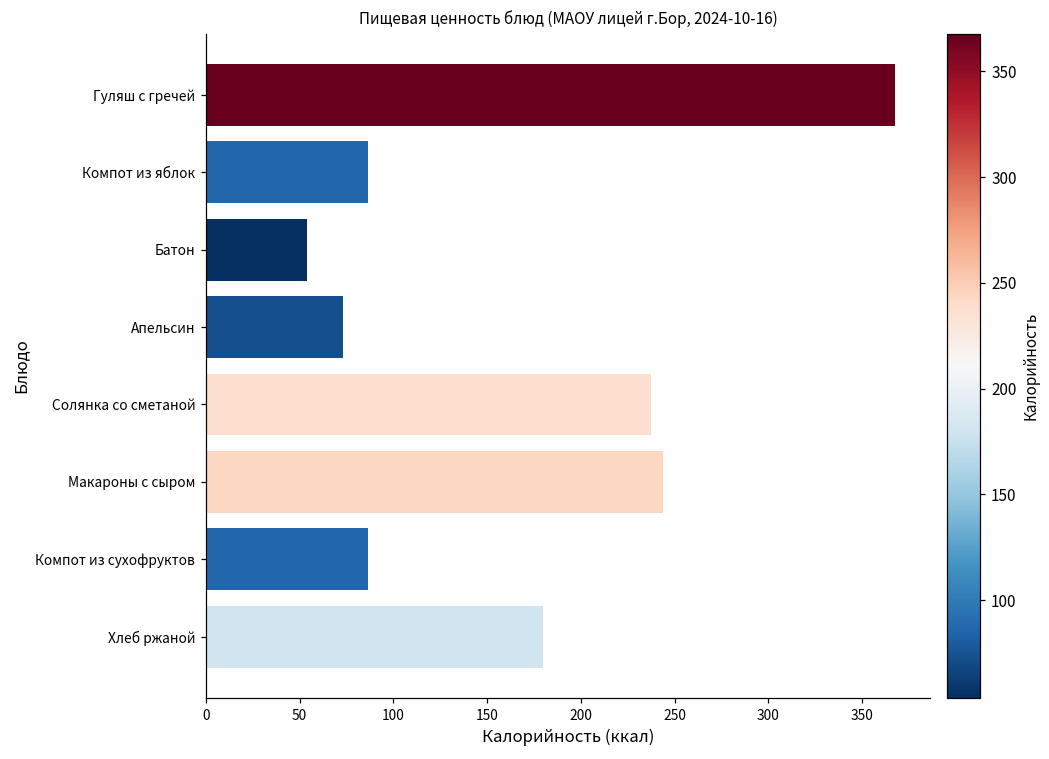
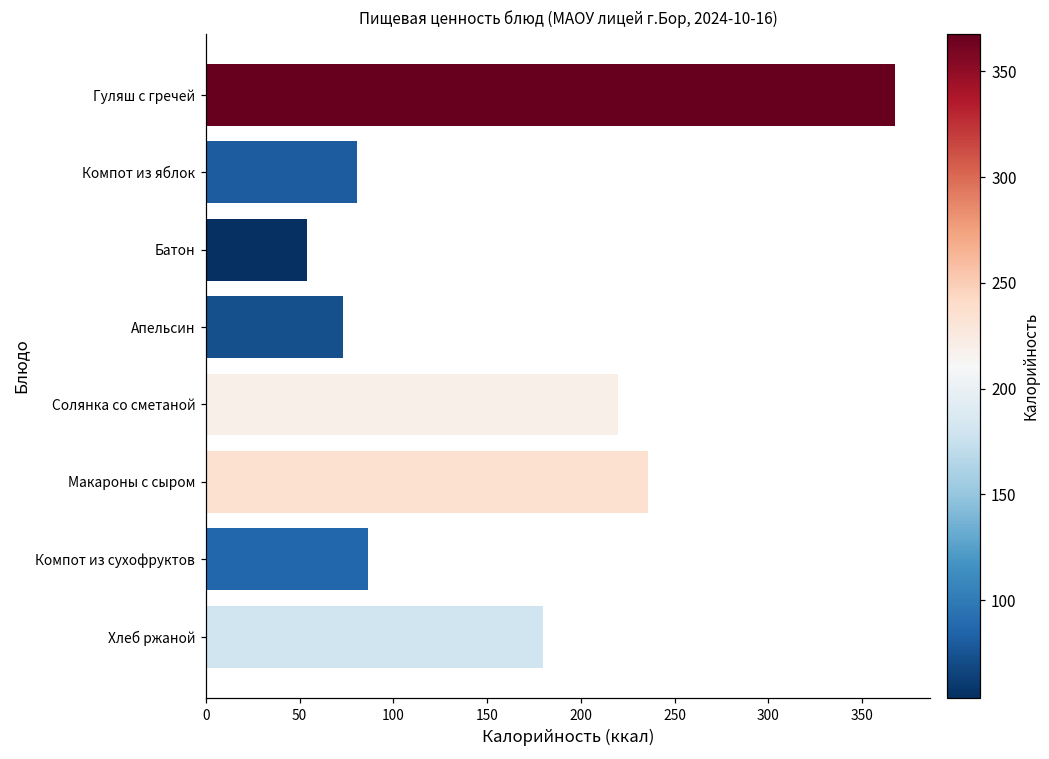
  {
    "Гуляш с гречей": 368,
-   "Компот из яблок": 86,
+   "Компот из яблок": 81,
    "Батон": 54,
    "Апельсин": 73,
-   "Солянка со сметаной": 238,
-   "Макароны с сыром": 244,
+   "Солянка со сметаной": 220,
+   "Макароны с сыром": 236,
    "Компот из сухофруктов": 86,
    "Хлеб ржаной": 180
  }
